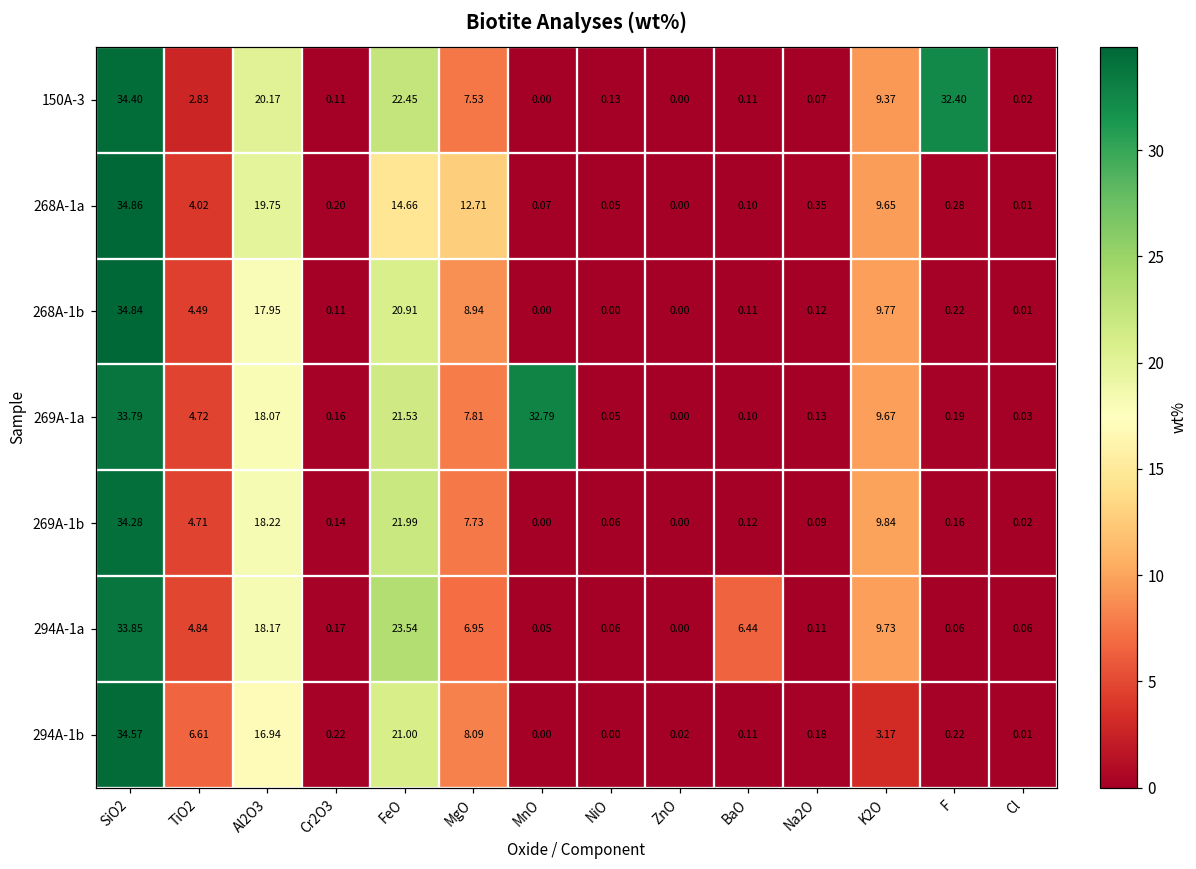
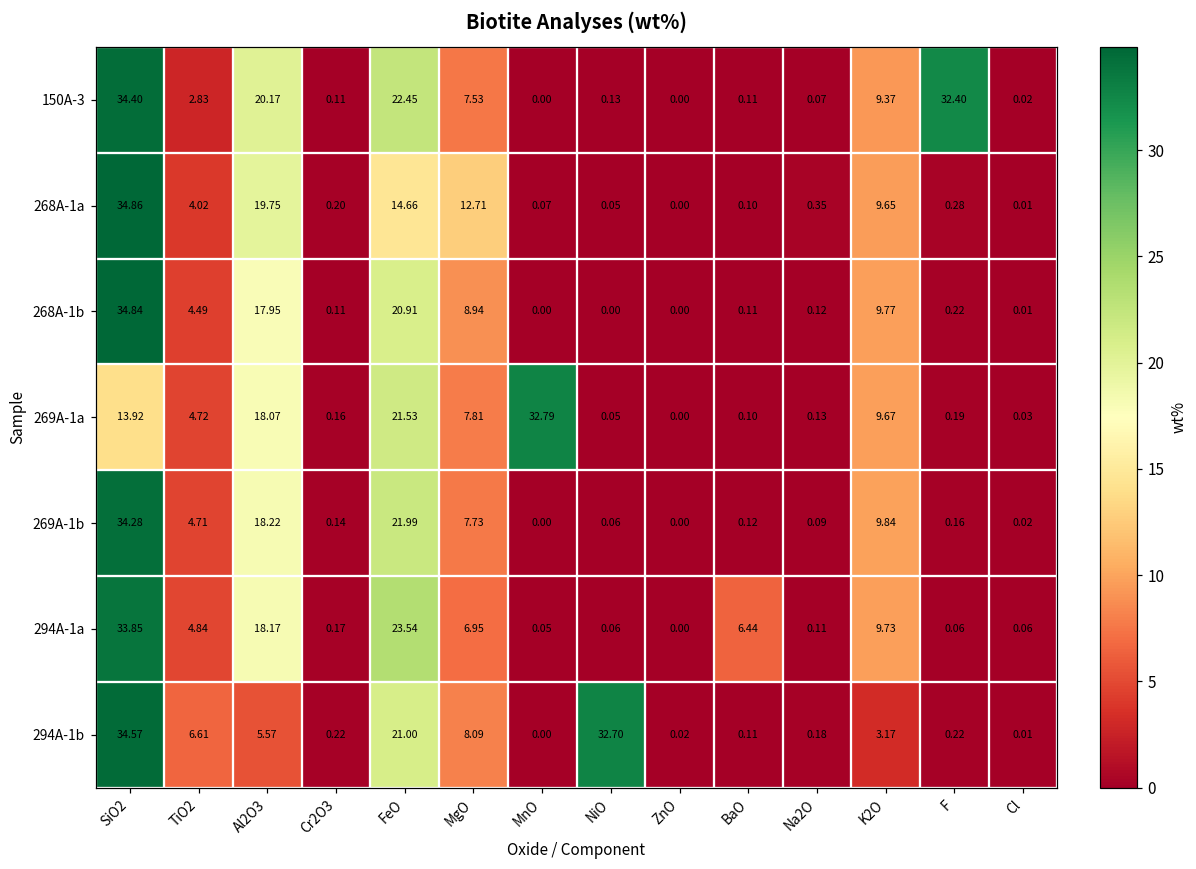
  {
    "150A-3": {
      "SiO2": 34.40,
      "TiO2": 2.83,
      "Al2O3": 20.17,
      "Cr2O3": 0.11,
      "FeO": 22.45,
      "MgO": 7.53,
      "MnO": 0.00,
      "NiO": 0.13,
      "ZnO": 0.00,
      "BaO": 0.11,
      "Na2O": 0.07,
      "K2O": 9.37,
      "F": 32.40,
      "Cl": 0.02
    },
    "268A-1a": {
      "SiO2": 34.86,
      "TiO2": 4.02,
      "Al2O3": 19.75,
      "Cr2O3": 0.20,
      "FeO": 14.66,
      "MgO": 12.71,
      "MnO": 0.07,
      "NiO": 0.05,
      "ZnO": 0.00,
      "BaO": 0.10,
      "Na2O": 0.35,
      "K2O": 9.65,
      "F": 0.28,
      "Cl": 0.01
    },
    "268A-1b": {
      "SiO2": 34.84,
      "TiO2": 4.49,
      "Al2O3": 17.95,
      "Cr2O3": 0.11,
      "FeO": 20.91,
      "MgO": 8.94,
      "MnO": 0.00,
      "NiO": 0.00,
      "ZnO": 0.00,
      "BaO": 0.11,
      "Na2O": 0.12,
      "K2O": 9.77,
      "F": 0.22,
      "Cl": 0.01
    },
    "269A-1a": {
-     "SiO2": 33.79,
+     "SiO2": 13.92,
      "TiO2": 4.72,
      "Al2O3": 18.07,
      "Cr2O3": 0.16,
      "FeO": 21.53,
      "MgO": 7.81,
      "MnO": 32.79,
      "NiO": 0.05,
      "ZnO": 0.00,
      "BaO": 0.10,
      "Na2O": 0.13,
      "K2O": 9.67,
      "F": 0.19,
      "Cl": 0.03
    },
    "269A-1b": {
      "SiO2": 34.28,
      "TiO2": 4.71,
      "Al2O3": 18.22,
      "Cr2O3": 0.14,
      "FeO": 21.99,
      "MgO": 7.73,
      "MnO": 0.00,
      "NiO": 0.06,
      "ZnO": 0.00,
      "BaO": 0.12,
      "Na2O": 0.09,
      "K2O": 9.84,
      "F": 0.16,
      "Cl": 0.02
    },
    "294A-1a": {
      "SiO2": 33.85,
      "TiO2": 4.84,
      "Al2O3": 18.17,
      "Cr2O3": 0.17,
      "FeO": 23.54,
      "MgO": 6.95,
      "MnO": 0.05,
      "NiO": 0.06,
      "ZnO": 0.00,
      "BaO": 6.44,
      "Na2O": 0.11,
      "K2O": 9.73,
      "F": 0.06,
      "Cl": 0.06
    },
    "294A-1b": {
      "SiO2": 34.57,
      "TiO2": 6.61,
-     "Al2O3": 16.94,
+     "Al2O3": 5.57,
      "Cr2O3": 0.22,
      "FeO": 21.00,
      "MgO": 8.09,
      "MnO": 0.00,
-     "NiO": 0.00,
+     "NiO": 32.70,
      "ZnO": 0.02,
      "BaO": 0.11,
      "Na2O": 0.18,
      "K2O": 3.17,
      "F": 0.22,
      "Cl": 0.01
    }
  }
